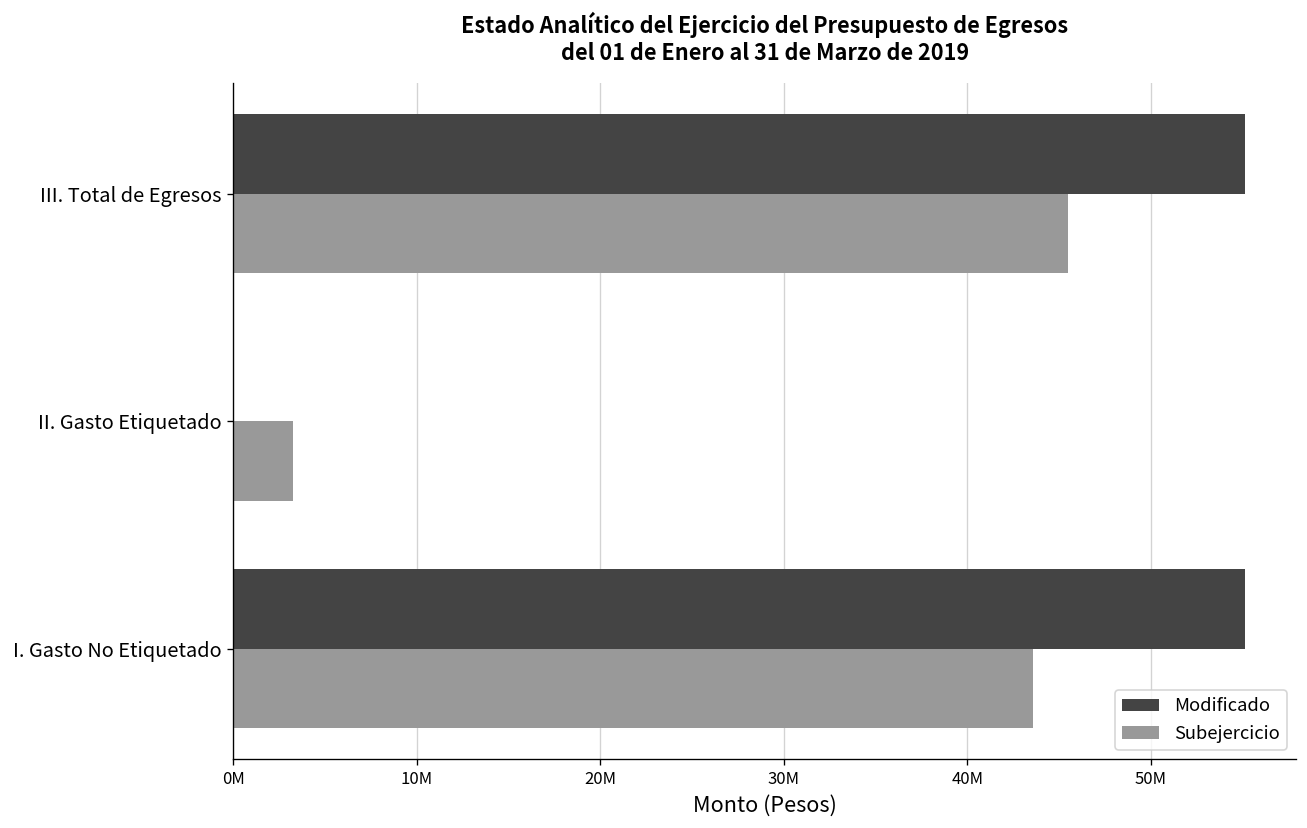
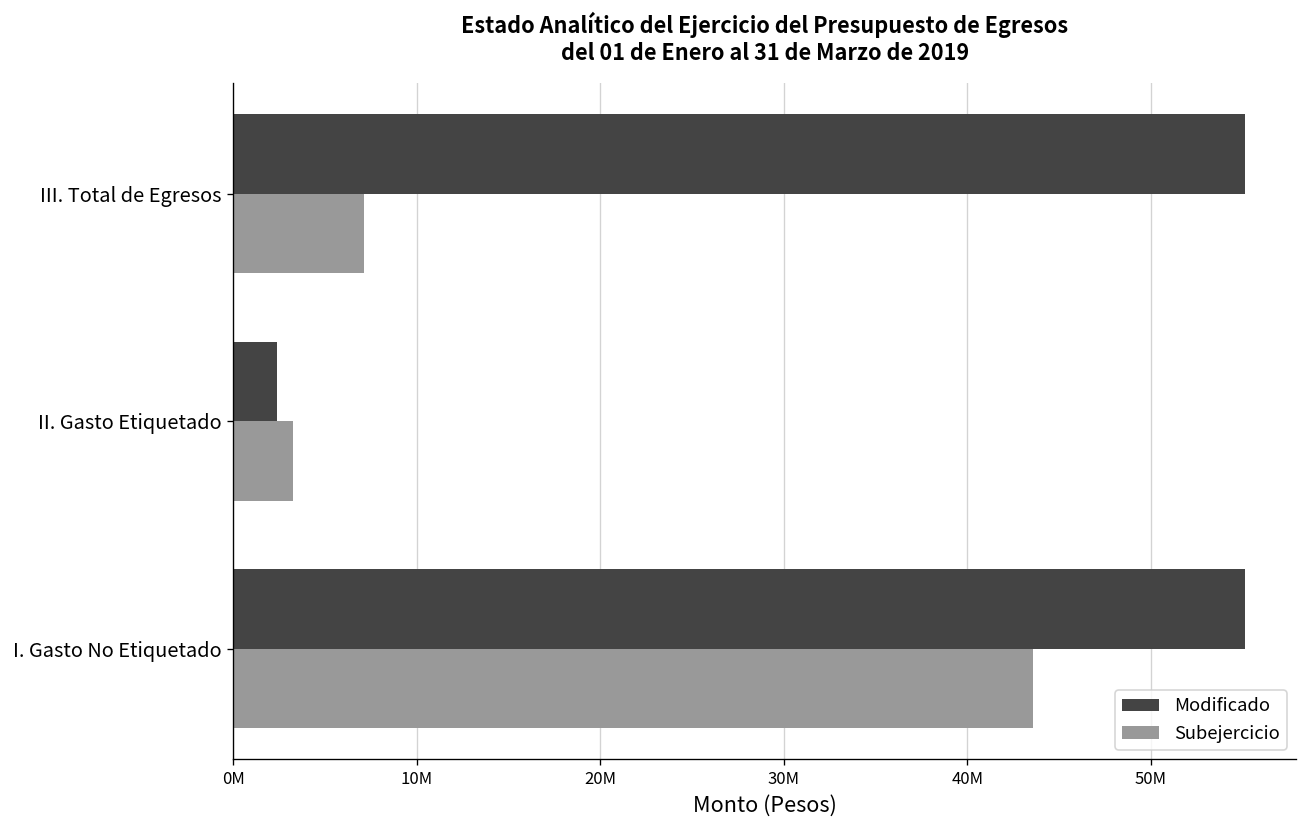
  {
    "Modificado": {
      "III. Total de Egresos": 55100000,
-     "II. Gasto Etiquetado": 0,
+     "II. Gasto Etiquetado": 2400000,
      "I. Gasto No Etiquetado": 55100000
    },
    "Subejercicio": {
-     "III. Total de Egresos": 45500000,
+     "III. Total de Egresos": 7100000,
      "II. Gasto Etiquetado": 3300000,
      "I. Gasto No Etiquetado": 43600000
    }
  }
